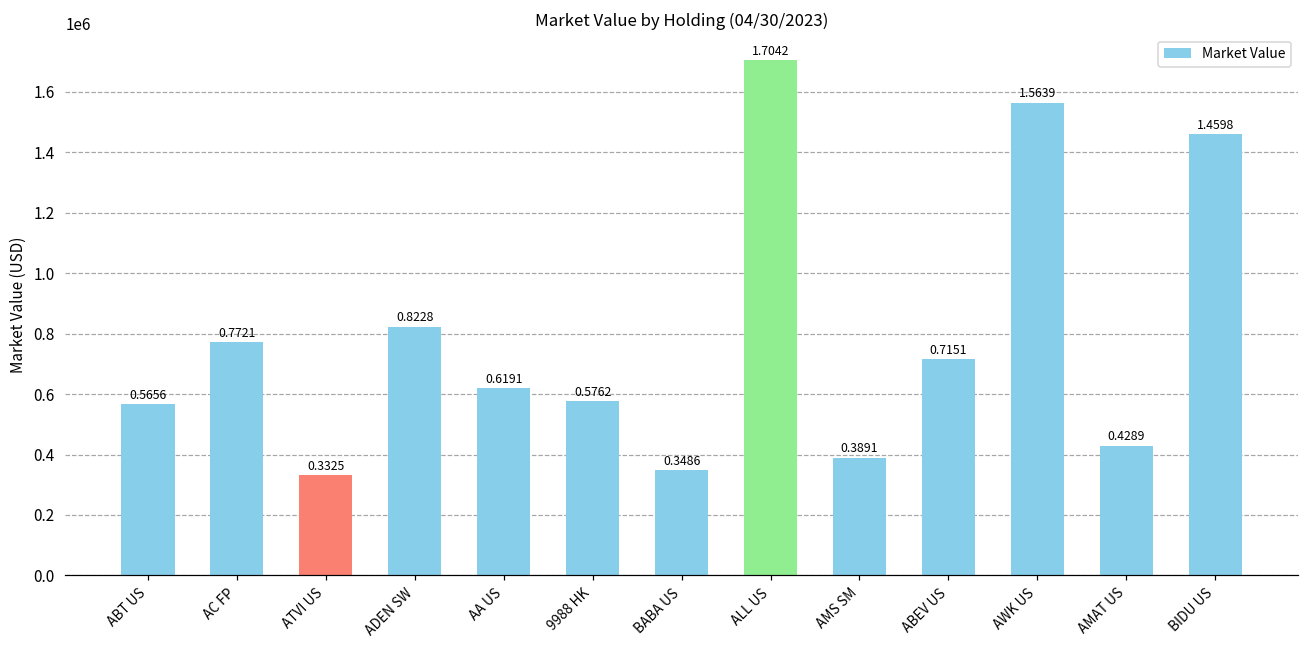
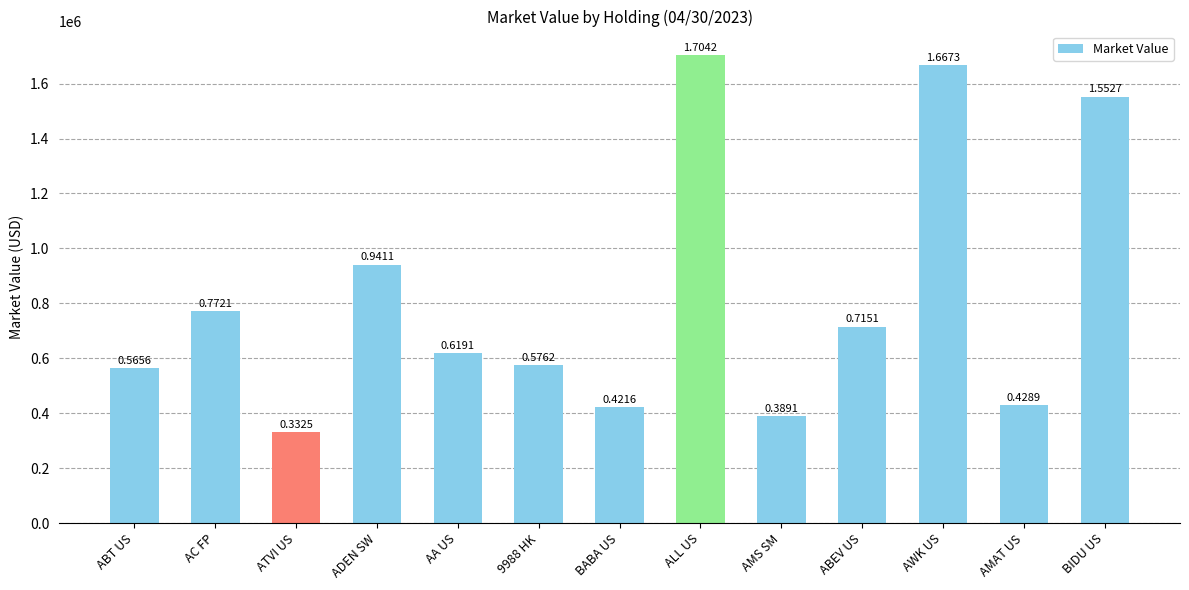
  {
-   "ADEN SW": 0.8228,
-   "BABA US": 0.3486,
-   "AWK US": 1.5639,
-   "BIDU US": 1.4598
+   "ADEN SW": 0.9411,
+   "BABA US": 0.4216,
+   "AWK US": 1.6673,
+   "BIDU US": 1.5527
  }
